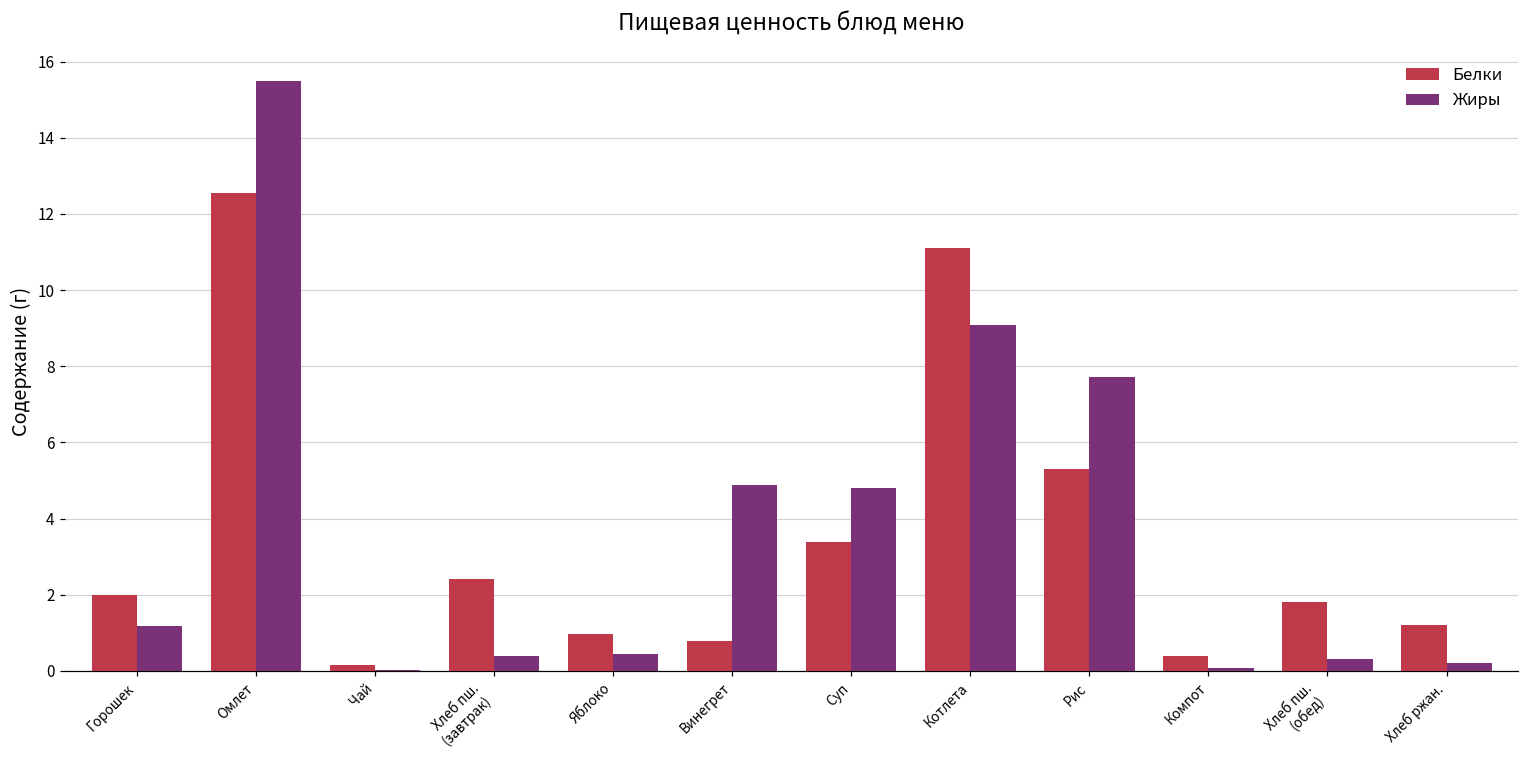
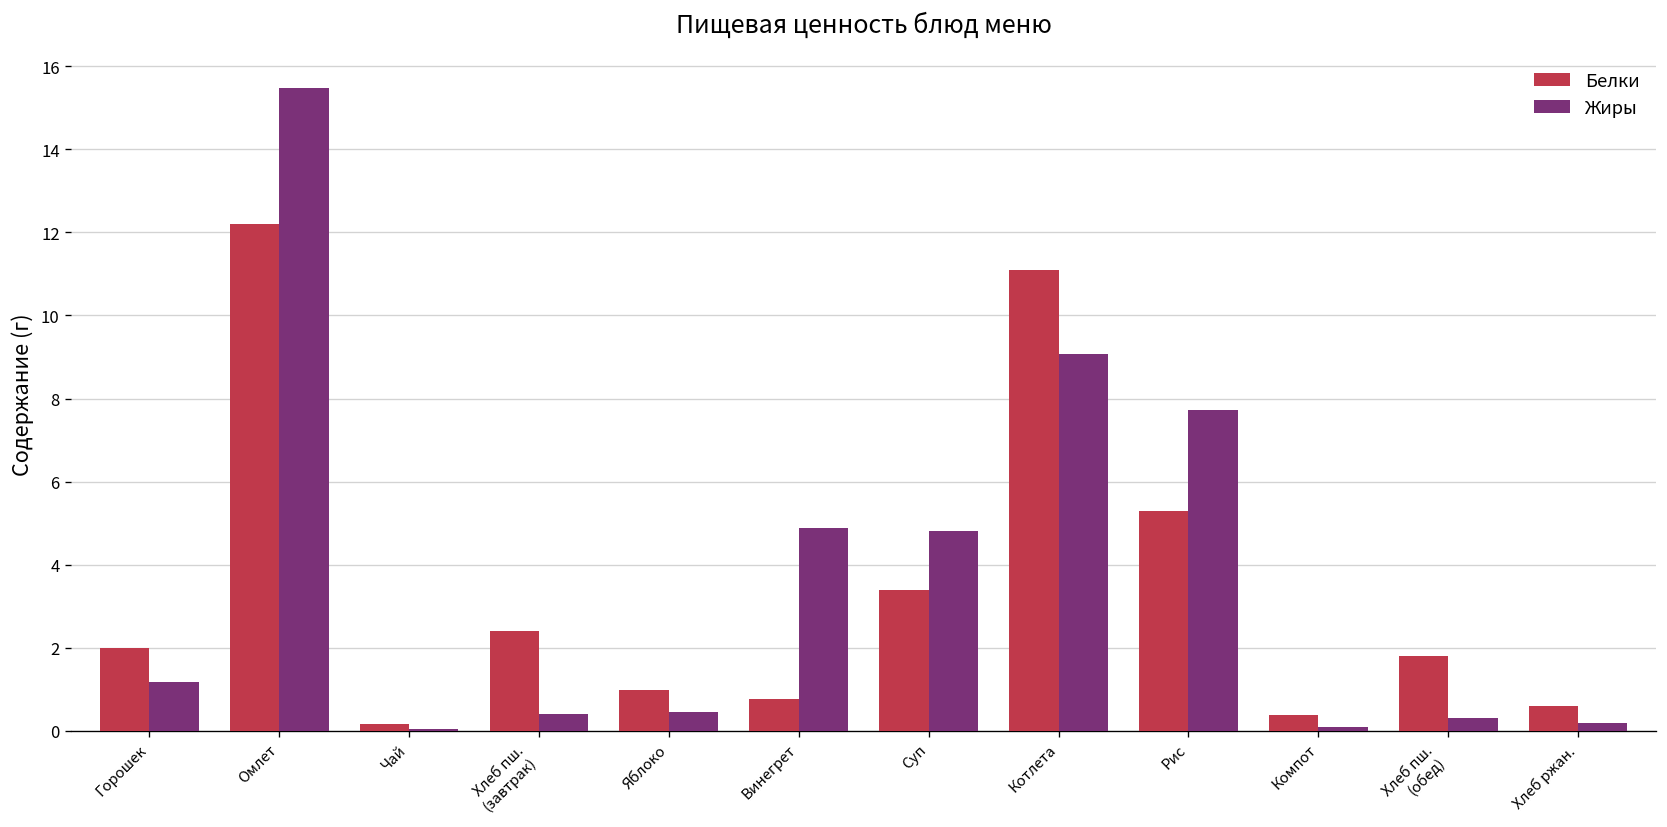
  {
    "Белки": {
      "Горошек": 2.0,
-     "Омлет": 12.6,
+     "Омлет": 12.2,
      "Чай": 0.2,
      "Хлеб пш. (завтрак)": 2.4,
      "Яблоко": 1.0,
      "Винегрет": 0.8,
      "Суп": 3.4,
      "Котлета": 11.1,
      "Рис": 5.3,
      "Компот": 0.4,
      "Хлеб пш. (обед)": 1.8,
-     "Хлеб ржан.": 1.2
+     "Хлеб ржан.": 0.6
    },
    "Жиры": {
      "Горошек": 1.2,
      "Омлет": 15.5,
      "Хлеб пш. (завтрак)": 0.4,
      "Яблоко": 0.5,
      "Винегрет": 4.9,
      "Суп": 4.8,
      "Котлета": 9.1,
      "Рис": 7.7,
      "Компот": 0.1,
      "Хлеб пш. (обед)": 0.3,
      "Хлеб ржан.": 0.2
    }
  }
